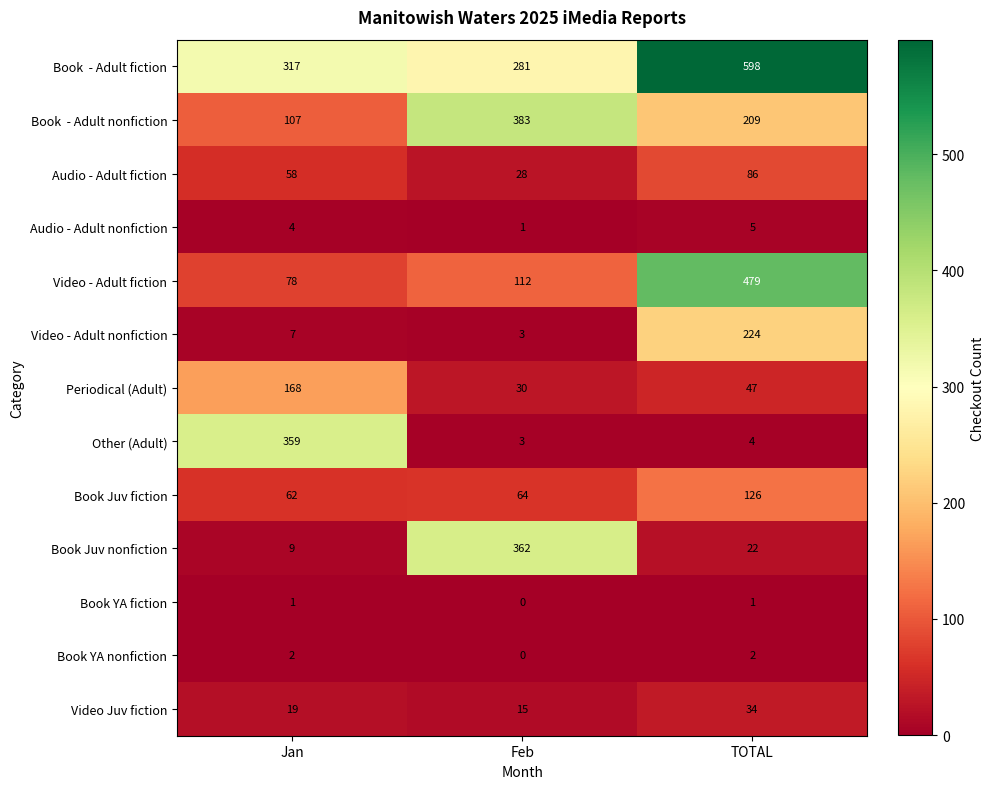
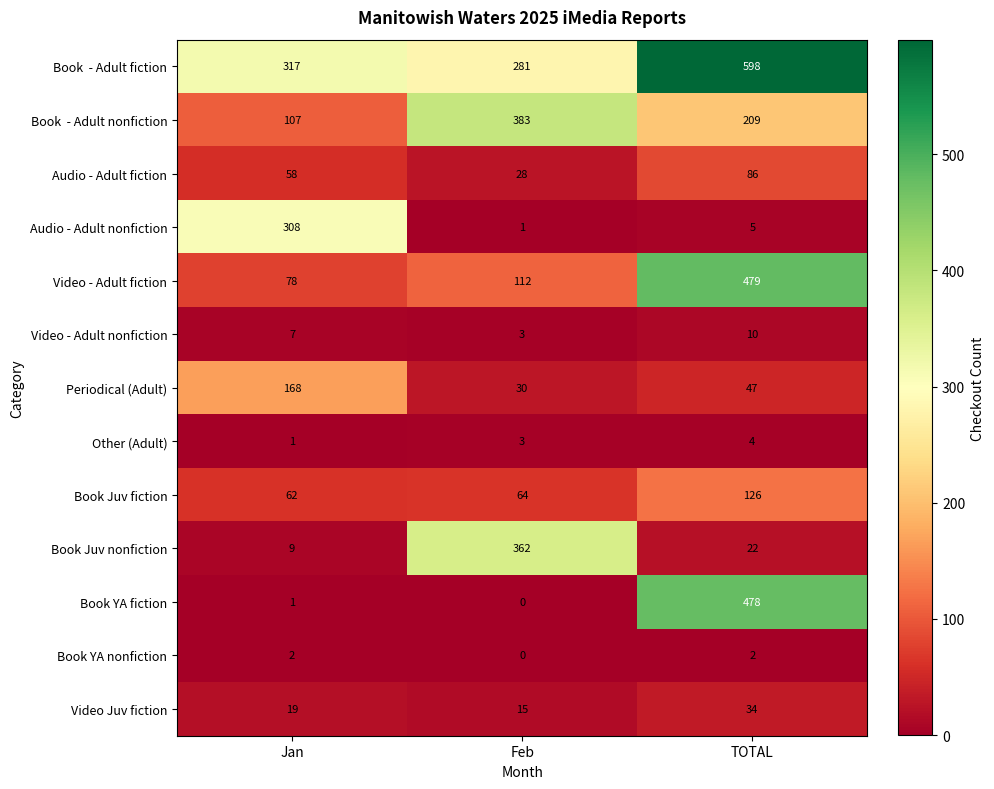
  {
    "Book - Adult fiction": {
      "Jan": 317,
      "Feb": 281,
      "TOTAL": 598
    },
    "Book - Adult nonfiction": {
      "Jan": 107,
      "Feb": 383,
      "TOTAL": 209
    },
    "Audio - Adult fiction": {
      "Jan": 58,
      "Feb": 28,
      "TOTAL": 86
    },
    "Audio - Adult nonfiction": {
-     "Jan": 4,
+     "Jan": 308,
      "Feb": 1,
      "TOTAL": 5
    },
    "Video - Adult fiction": {
      "Jan": 78,
      "Feb": 112,
      "TOTAL": 479
    },
    "Video - Adult nonfiction": {
      "Jan": 7,
      "Feb": 3,
-     "TOTAL": 224
+     "TOTAL": 10
    },
    "Periodical (Adult)": {
      "Jan": 168,
      "Feb": 30,
      "TOTAL": 47
    },
    "Other (Adult)": {
-     "Jan": 359,
+     "Jan": 1,
      "Feb": 3,
      "TOTAL": 4
    },
    "Book Juv fiction": {
      "Jan": 62,
      "Feb": 64,
      "TOTAL": 126
    },
    "Book Juv nonfiction": {
      "Jan": 9,
      "Feb": 362,
      "TOTAL": 22
    },
    "Book YA fiction": {
      "Jan": 1,
      "Feb": 0,
-     "TOTAL": 1
+     "TOTAL": 478
    },
    "Book YA nonfiction": {
      "Jan": 2,
      "Feb": 0,
      "TOTAL": 2
    },
    "Video Juv fiction": {
      "Jan": 19,
      "Feb": 15,
      "TOTAL": 34
    }
  }
